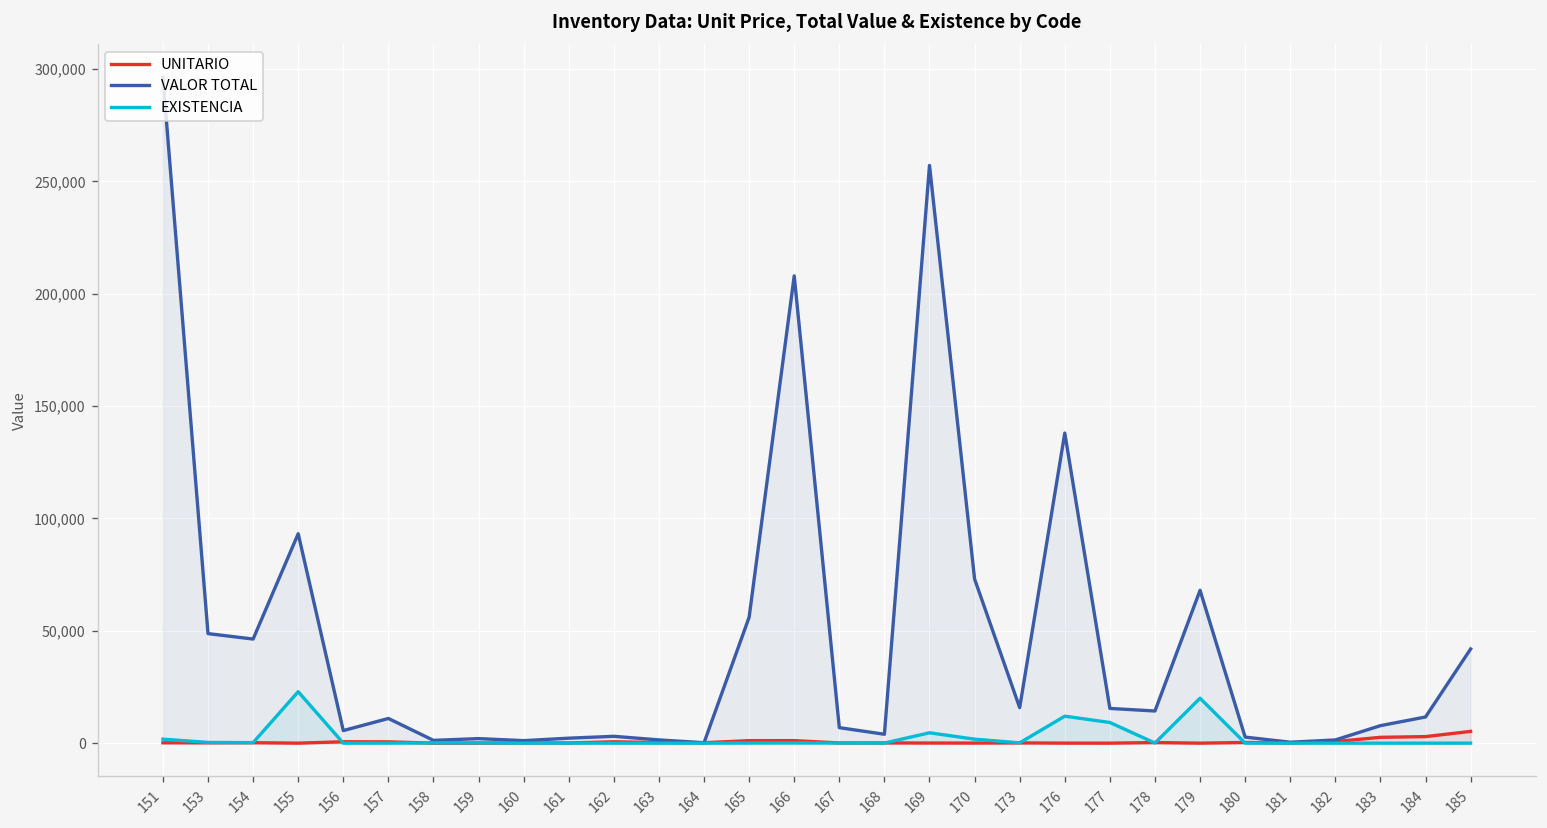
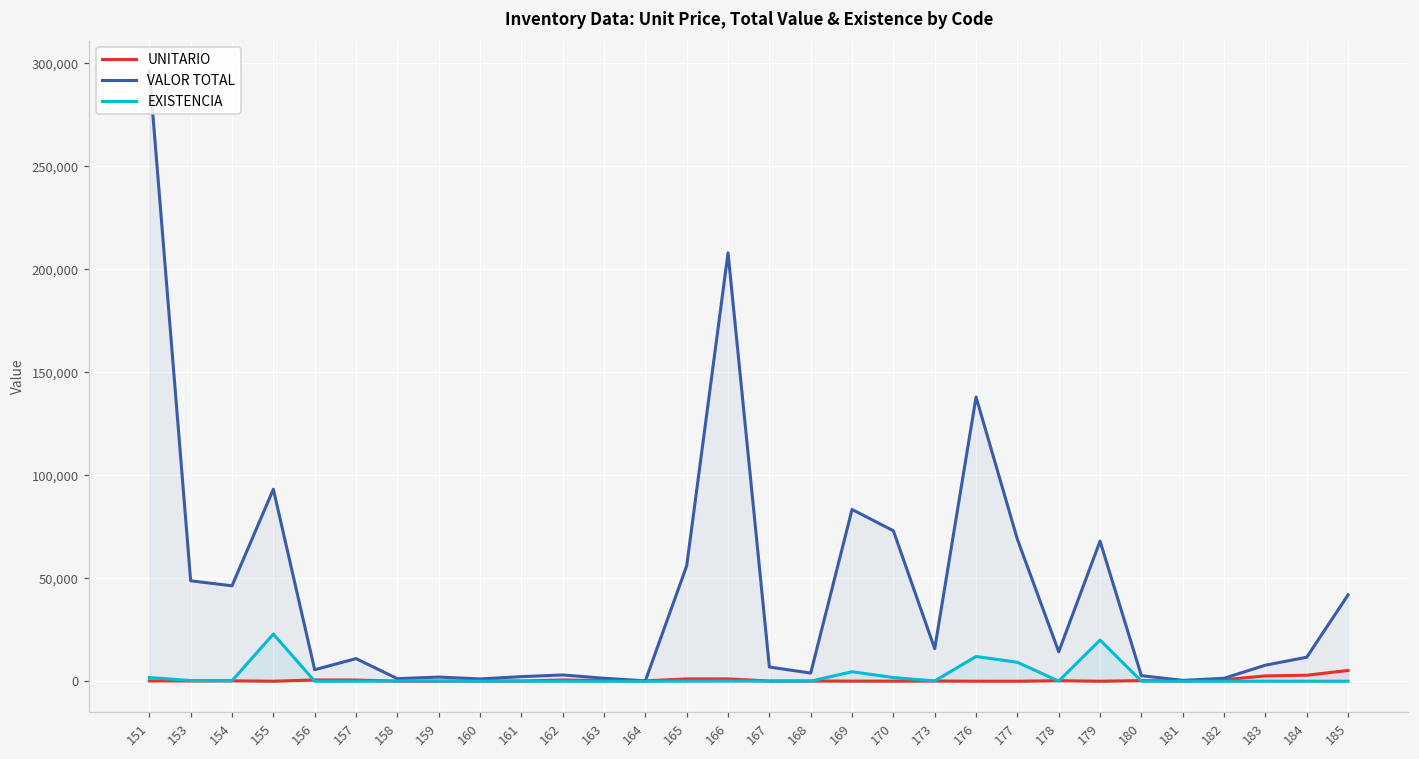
  {
    "UNITARIO": {
      "151": "0",
      "155": "0",
      "169": "0",
      "170": "0",
      "176": "0",
      "177": "0",
      "179": "0",
      "183": "3,000",
      "184": "3,000",
      "185": "5,000"
    },
    "VALOR TOTAL": {
      "153": "49,000",
      "154": "46,000",
      "155": "93,000",
      "156": "6,000",
      "157": "11,000",
      "159": "2,000",
      "161": "2,000",
      "162": "3,000",
      "165": "56,000",
      "166": "208,000",
      "167": "7,000",
      "168": "4,000",
-     "169": "257,000",
+     "169": "83,000",
      "170": "73,000",
      "173": "16,000",
      "176": "138,000",
-     "177": "15,000",
+     "177": "69,000",
      "178": "14,000",
      "179": "68,000",
      "180": "3,000",
      "183": "8,000",
      "184": "12,000",
      "185": "42,000"
    },
    "EXISTENCIA": {
      "151": "2,000",
      "155": "23,000",
      "169": "5,000",
      "170": "2,000",
      "176": "12,000",
      "177": "9,000",
      "179": "20,000",
      "183": "0",
      "184": "0",
      "185": "0"
    }
  }
